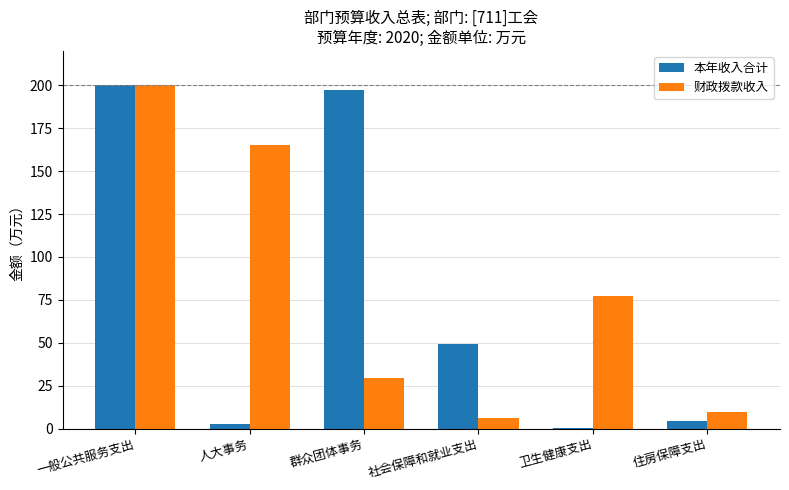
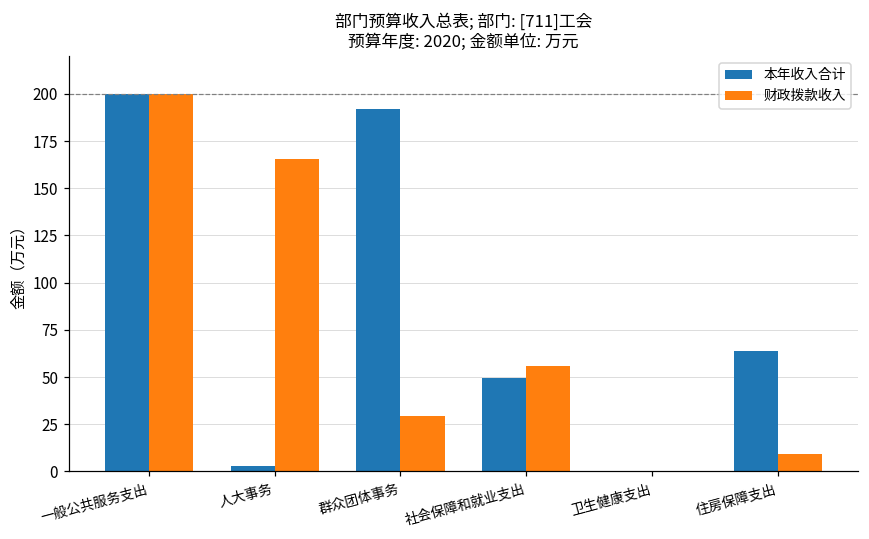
  {
    "本年收入合计": {
      "一般公共服务支出": 200,
      "人大事务": 3,
-     "群众团体事务": 197,
+     "群众团体事务": 192,
      "社会保障和就业支出": 49,
-     "住房保障支出": 5
+     "住房保障支出": 64
    },
    "财政拨款收入": {
      "一般公共服务支出": 200,
      "人大事务": 165,
      "群众团体事务": 29,
-     "社会保障和就业支出": 6,
-     "卫生健康支出": 77,
+     "社会保障和就业支出": 56,
+     "卫生健康支出": 0,
      "住房保障支出": 9
    }
  }
